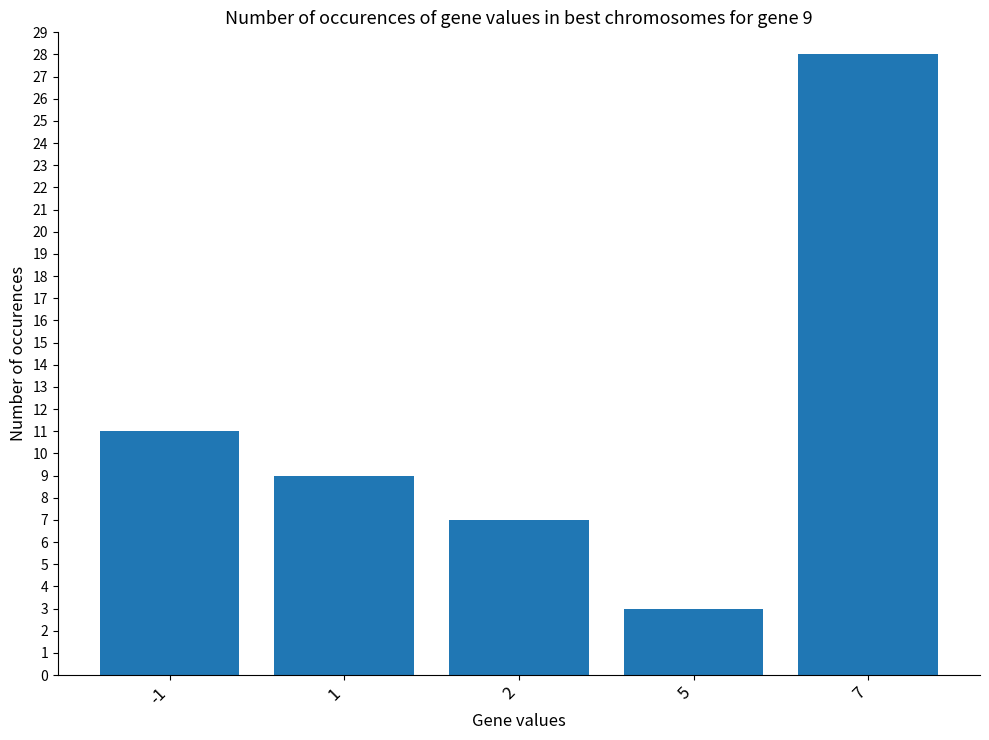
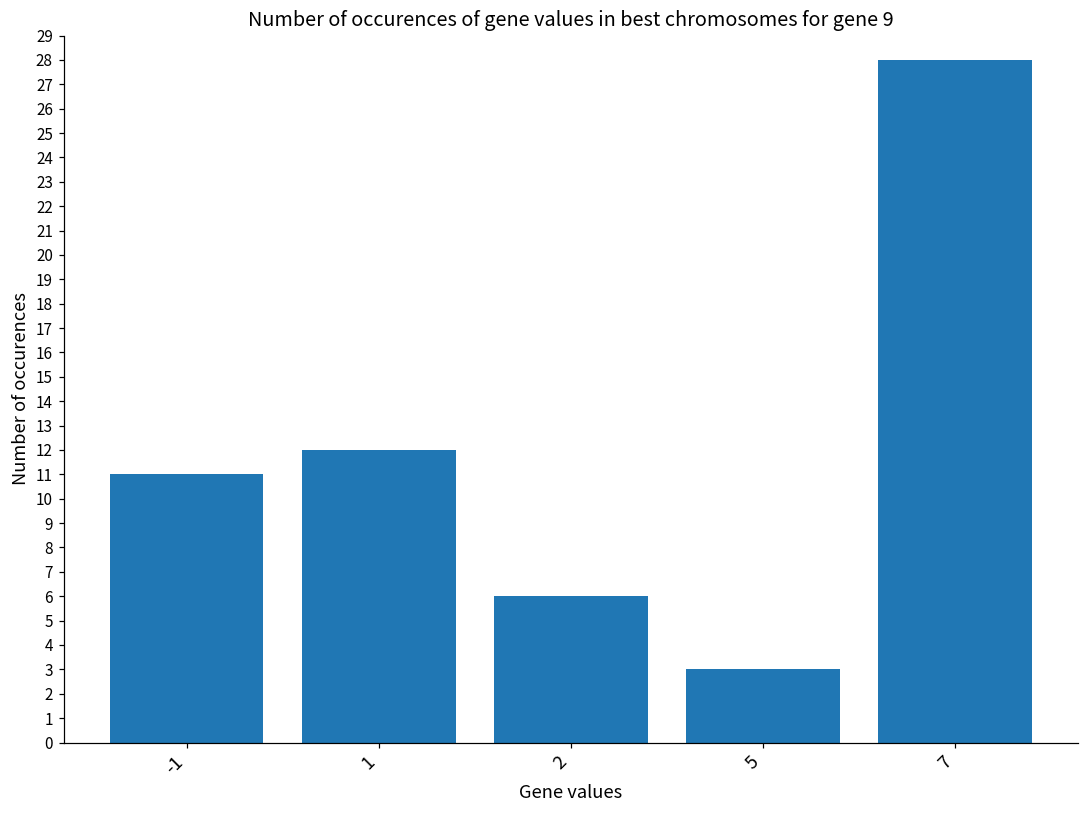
  {
    "-1": 11,
-   "1": 9,
-   "2": 7,
+   "1": 12,
+   "2": 6,
    "5": 3,
    "7": 28
  }
